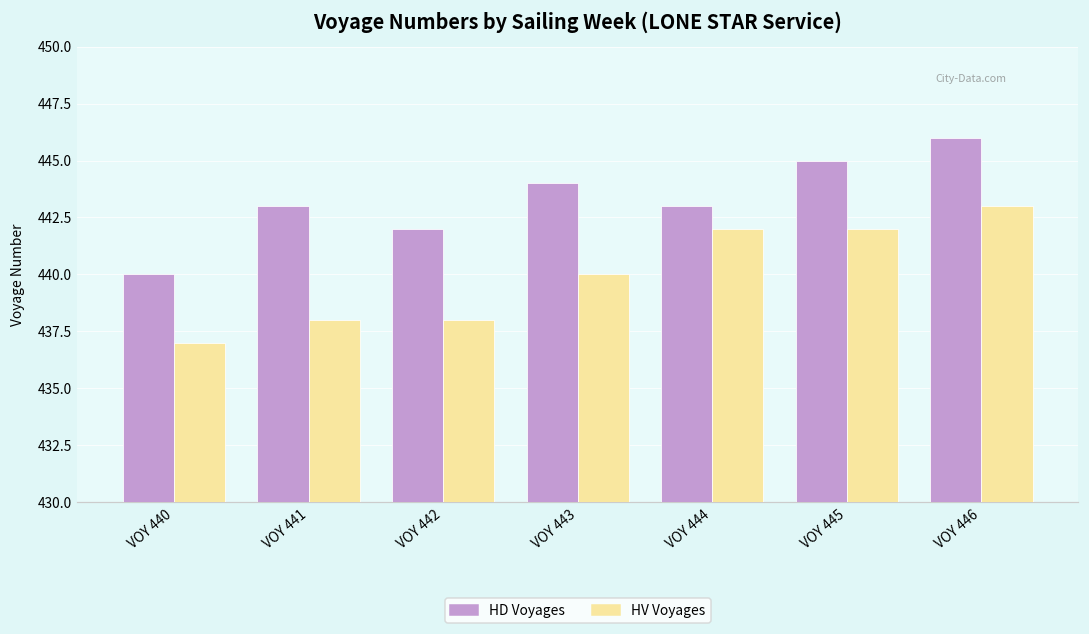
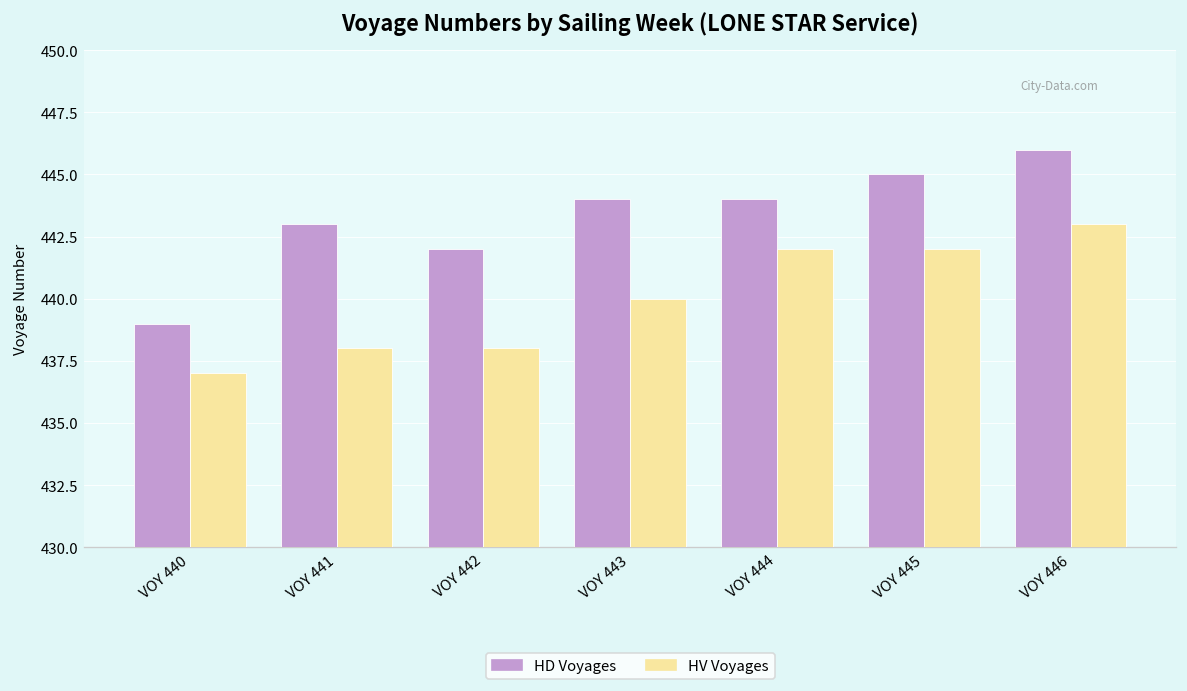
  {
    "HD Voyages": {
-     "VOY 440": 440,
+     "VOY 440": 439,
      "VOY 441": 443,
      "VOY 442": 442,
      "VOY 443": 444,
-     "VOY 444": 443,
+     "VOY 444": 444,
      "VOY 445": 445,
      "VOY 446": 446
    },
    "HV Voyages": {
      "VOY 440": 437,
      "VOY 441": 438,
      "VOY 442": 438,
      "VOY 443": 440,
      "VOY 444": 442,
      "VOY 445": 442,
      "VOY 446": 443
    }
  }
